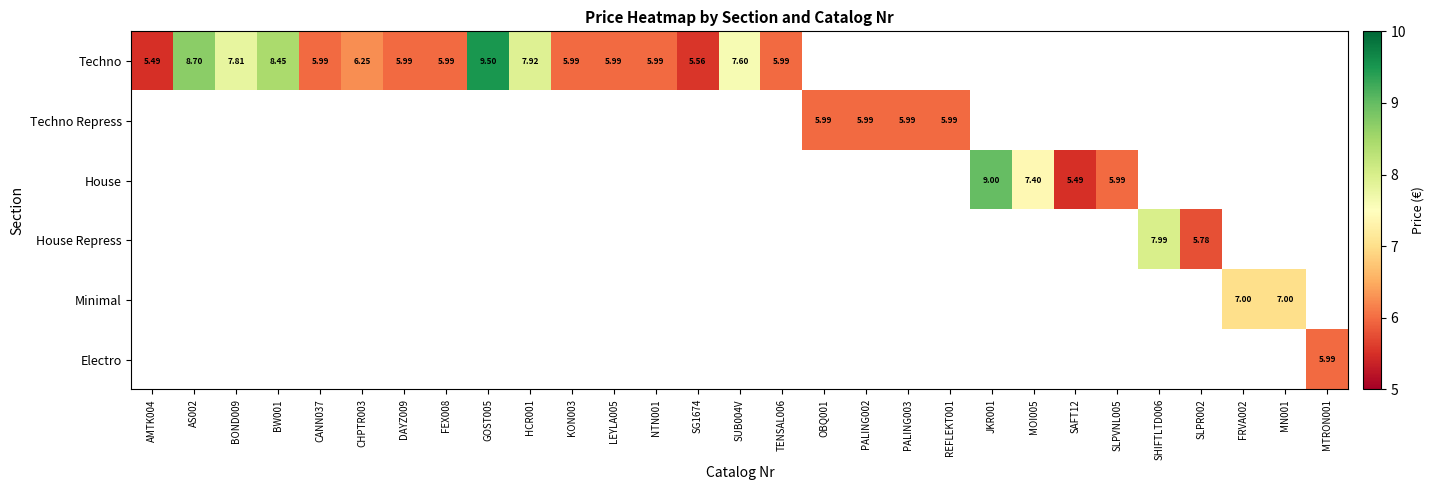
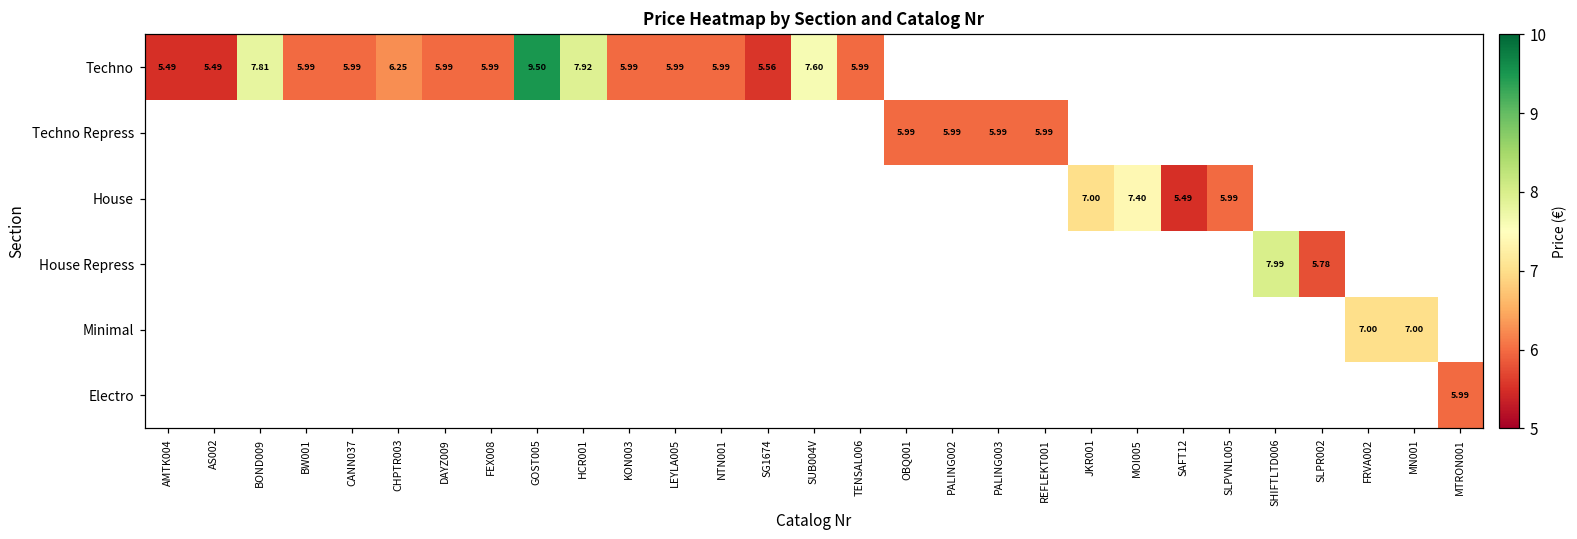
  {
    "Techno": {
      "AMTK004": 5.49,
-     "AS002": 8.70,
+     "AS002": 5.49,
      "BOND009": 7.81,
-     "BW001": 8.45,
+     "BW001": 5.99,
      "CANN037": 5.99,
      "CHPTR003": 6.25,
      "DAYZ009": 5.99,
      "FEX008": 5.99,
      "GOST005": 9.50,
      "HCR001": 7.92,
      "KON003": 5.99,
      "LEYLA005": 5.99,
      "NTN001": 5.99,
      "SG1674": 5.56,
      "SUB004V": 7.60,
      "TENSAL006": 5.99
    },
    "Techno Repress": {
      "OBQ001": 5.99,
      "PALING002": 5.99,
      "PALING003": 5.99,
      "REFLEKT001": 5.99
    },
    "House": {
-     "JKR001": 9.00,
+     "JKR001": 7.00,
      "MOI005": 7.40,
      "SAFT12": 5.49,
      "SLPVNL005": 5.99
    },
    "House Repress": {
      "SHIFTLTD006": 7.99,
      "SLPR002": 5.78
    },
    "Minimal": {
      "FRVA002": 7.00,
      "MN001": 7.00
    },
    "Electro": {
      "MTRON001": 5.99
    }
  }
